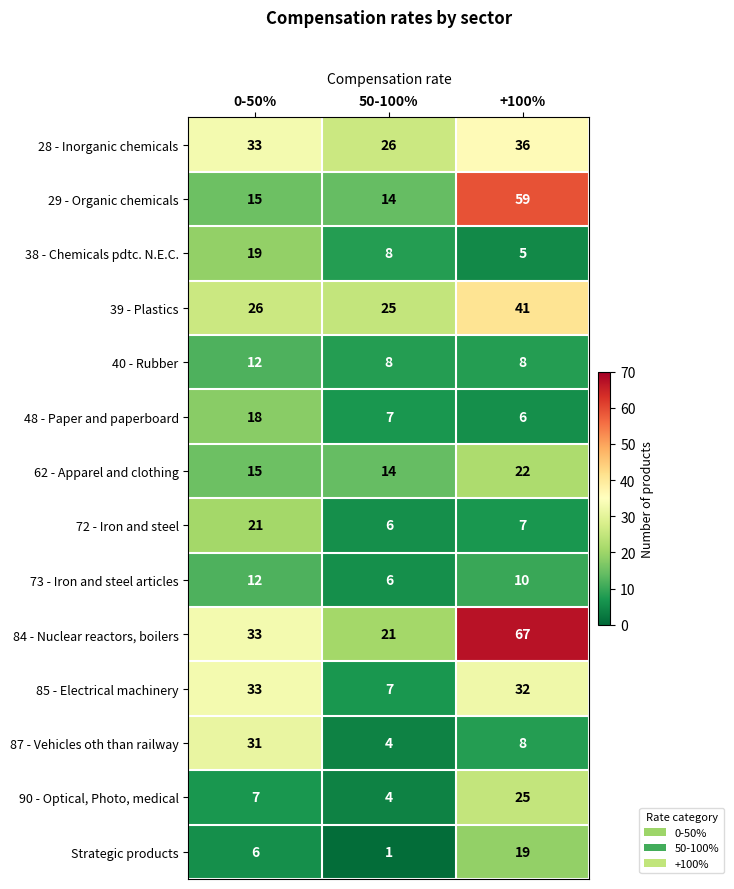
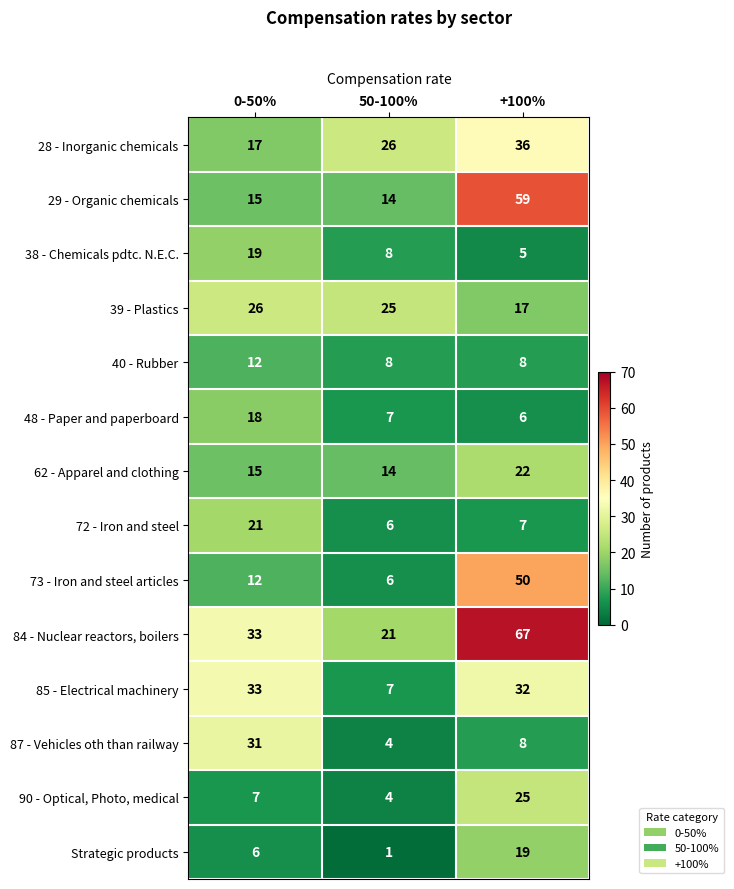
  {
    "28 - Inorganic chemicals": {
-     "0-50%": 33,
+     "0-50%": 17,
      "50-100%": 26,
      "+100%": 36
    },
    "29 - Organic chemicals": {
      "0-50%": 15,
      "50-100%": 14,
      "+100%": 59
    },
    "38 - Chemicals pdtc. N.E.C.": {
      "0-50%": 19,
      "50-100%": 8,
      "+100%": 5
    },
    "39 - Plastics": {
      "0-50%": 26,
      "50-100%": 25,
-     "+100%": 41
+     "+100%": 17
    },
    "40 - Rubber": {
      "0-50%": 12,
      "50-100%": 8,
      "+100%": 8
    },
    "48 - Paper and paperboard": {
      "0-50%": 18,
      "50-100%": 7,
      "+100%": 6
    },
    "62 - Apparel and clothing": {
      "0-50%": 15,
      "50-100%": 14,
      "+100%": 22
    },
    "72 - Iron and steel": {
      "0-50%": 21,
      "50-100%": 6,
      "+100%": 7
    },
    "73 - Iron and steel articles": {
      "0-50%": 12,
      "50-100%": 6,
-     "+100%": 10
+     "+100%": 50
    },
    "84 - Nuclear reactors, boilers": {
      "0-50%": 33,
      "50-100%": 21,
      "+100%": 67
    },
    "85 - Electrical machinery": {
      "0-50%": 33,
      "50-100%": 7,
      "+100%": 32
    },
    "87 - Vehicles oth than railway": {
      "0-50%": 31,
      "50-100%": 4,
      "+100%": 8
    },
    "90 - Optical, Photo, medical": {
      "0-50%": 7,
      "50-100%": 4,
      "+100%": 25
    },
    "Strategic products": {
      "0-50%": 6,
      "50-100%": 1,
      "+100%": 19
    }
  }
